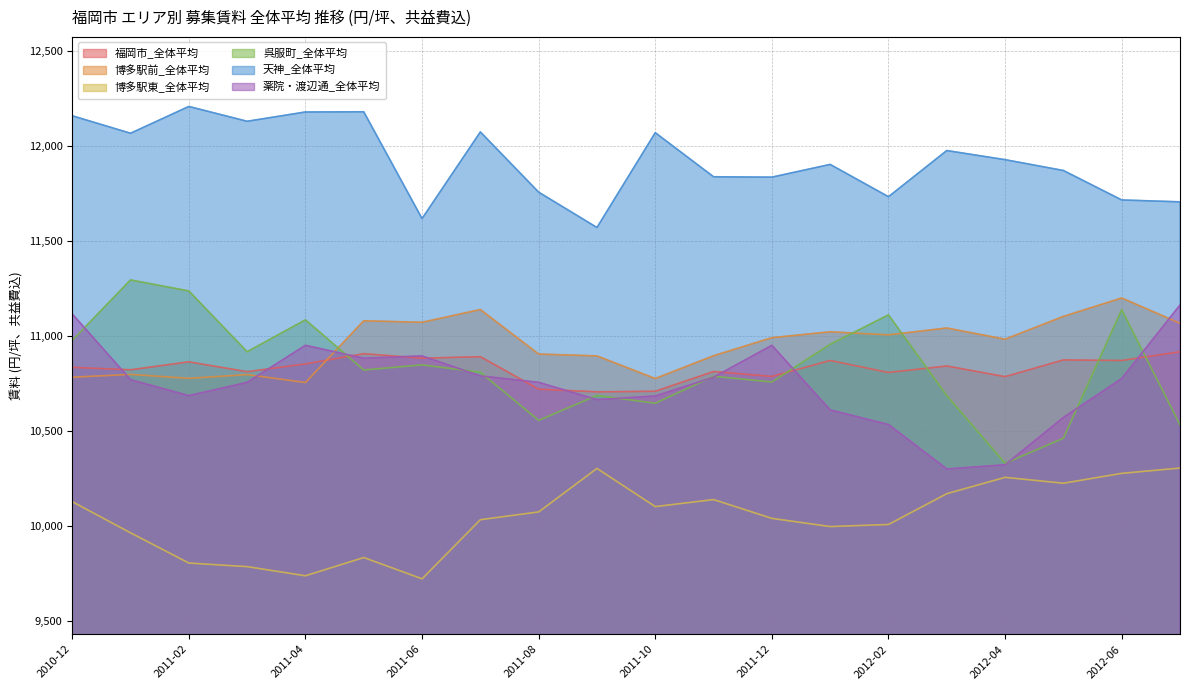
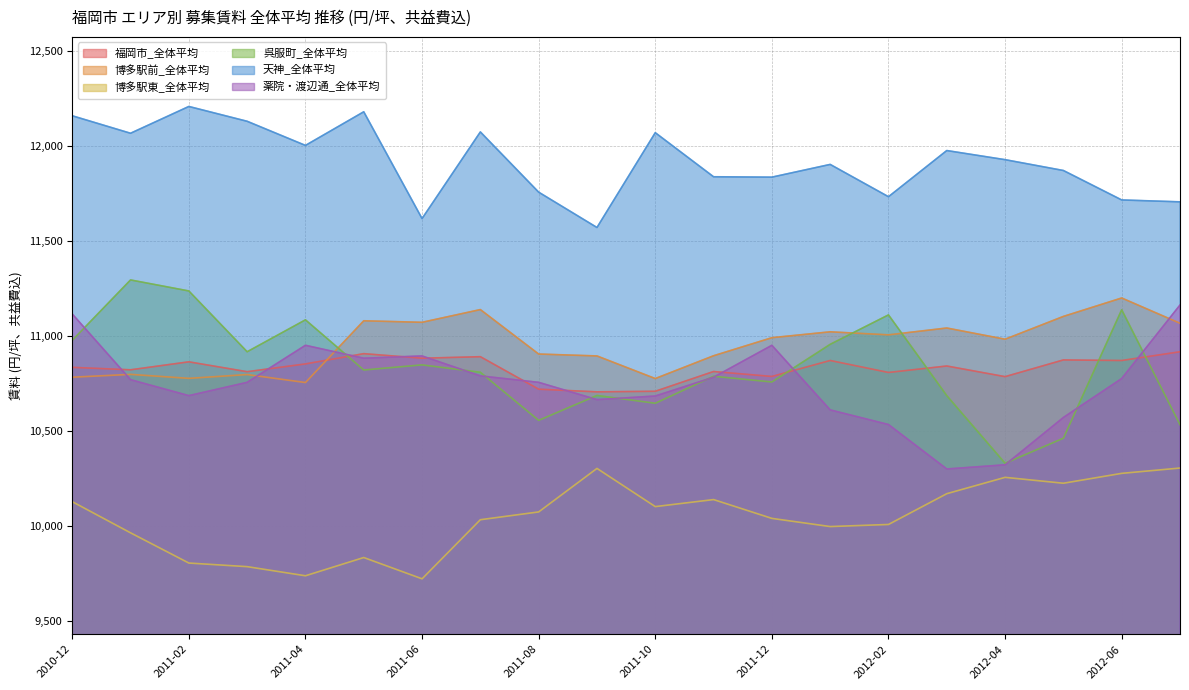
  {
    "呉服町_全体平均": {
      "2010-12": "10,980",
      "2011-02": "11,240",
      "2011-04": "11,080",
      "2011-06": "10,850",
      "2011-08": "10,550",
      "2011-10": "10,640",
      "2011-12": "10,760",
      "2012-02": "11,110",
      "2012-06": "11,140"
    },
    "天神_全体平均": {
      "2010-12": "12,160",
      "2011-02": "12,210",
-     "2011-04": "12,180",
+     "2011-04": "12,000",
      "2011-06": "11,620",
      "2011-08": "11,760",
      "2011-10": "12,070",
      "2011-12": "11,830",
      "2012-02": "11,730",
      "2012-04": "11,930",
      "2012-06": "11,710"
    },
    "薬院・渡辺通_全体平均": {
      "2010-12": "11,110",
      "2011-02": "10,680",
      "2011-04": "10,950",
      "2011-08": "10,750",
      "2011-10": "10,680",
      "2011-12": "10,950",
      "2012-02": "10,530",
      "2012-06": "10,770"
    }
  }
